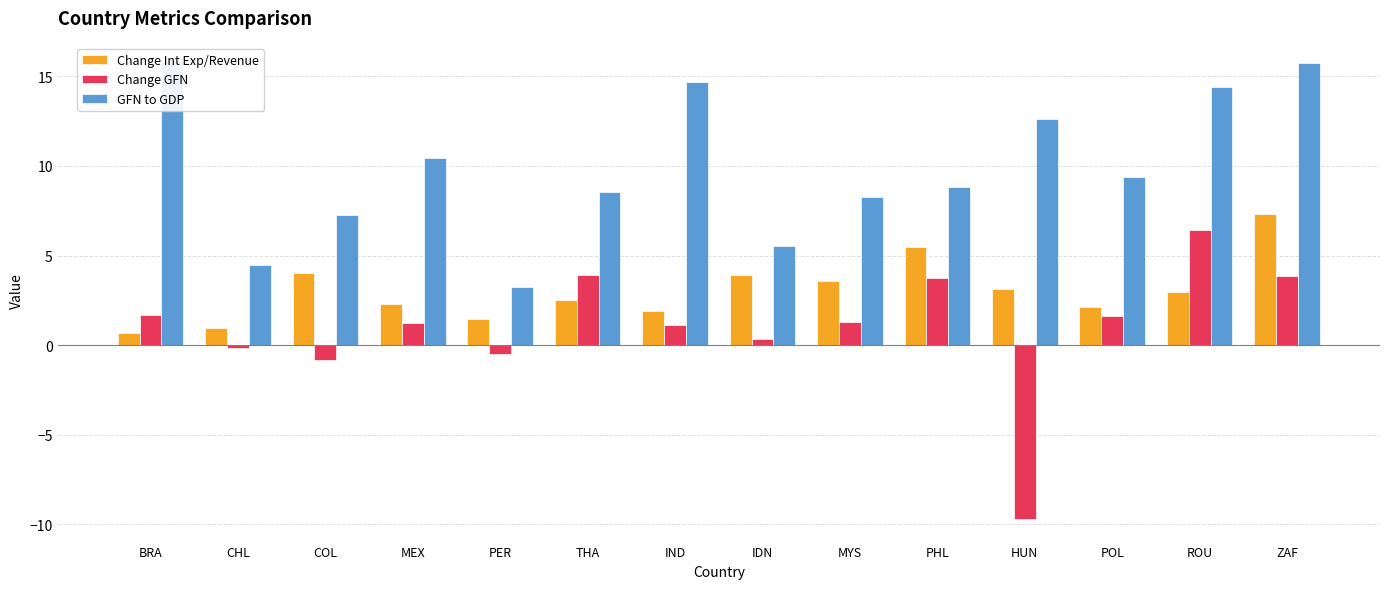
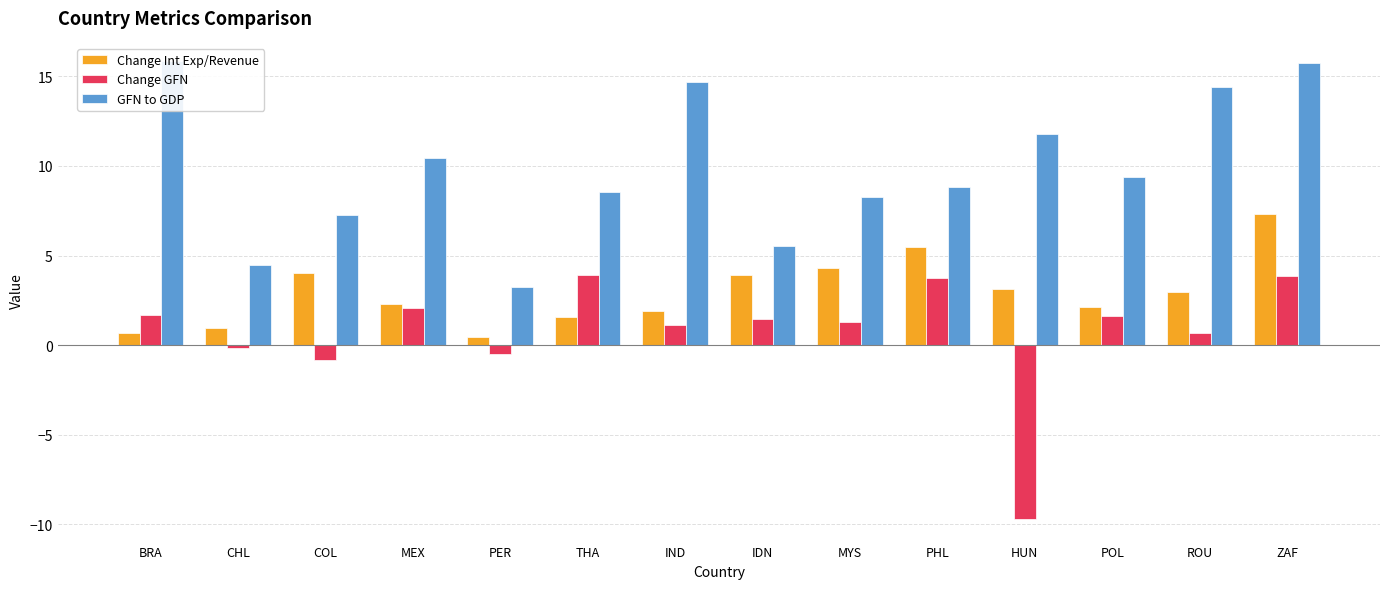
  {
    "Change Int Exp/Revenue": {
      "BRA": 0.7,
      "CHL": 1.0,
      "COL": 4.0,
      "MEX": 2.3,
-     "PER": 1.4,
-     "THA": 2.5,
+     "PER": 0.5,
+     "THA": 1.5,
      "IND": 1.9,
      "IDN": 3.9,
-     "MYS": 3.6,
+     "MYS": 4.3,
      "PHL": 5.5,
      "HUN": 3.1,
      "POL": 2.1,
      "ROU": 3.0,
      "ZAF": 7.3
    },
    "Change GFN": {
      "BRA": 1.7,
      "CHL": -0.1,
      "COL": -0.8,
-     "MEX": 1.2,
+     "MEX": 2.1,
      "PER": -0.5,
      "THA": 3.9,
      "IND": 1.1,
-     "IDN": 0.3,
+     "IDN": 1.4,
      "MYS": 1.3,
      "PHL": 3.8,
      "HUN": -9.7,
      "POL": 1.6,
-     "ROU": 6.4,
+     "ROU": 0.7,
      "ZAF": 3.8
    },
    "GFN to GDP": {
      "CHL": 4.5,
      "COL": 7.3,
      "MEX": 10.4,
      "PER": 3.3,
      "THA": 8.6,
      "IND": 14.7,
      "IDN": 5.5,
      "MYS": 8.3,
      "PHL": 8.8,
-     "HUN": 12.6,
+     "HUN": 11.8,
      "POL": 9.4,
      "ROU": 14.4,
      "ZAF": 15.7
    }
  }
